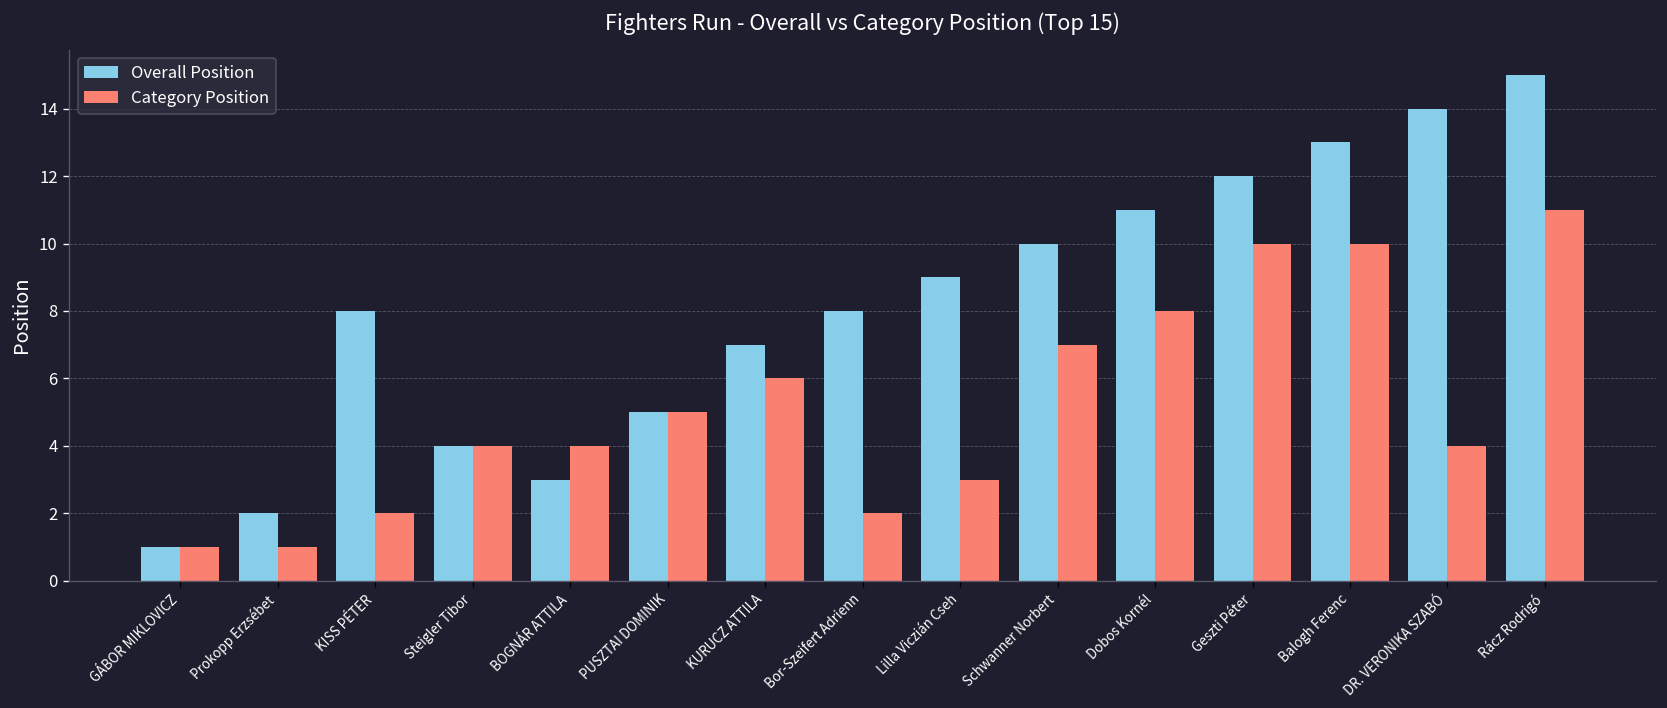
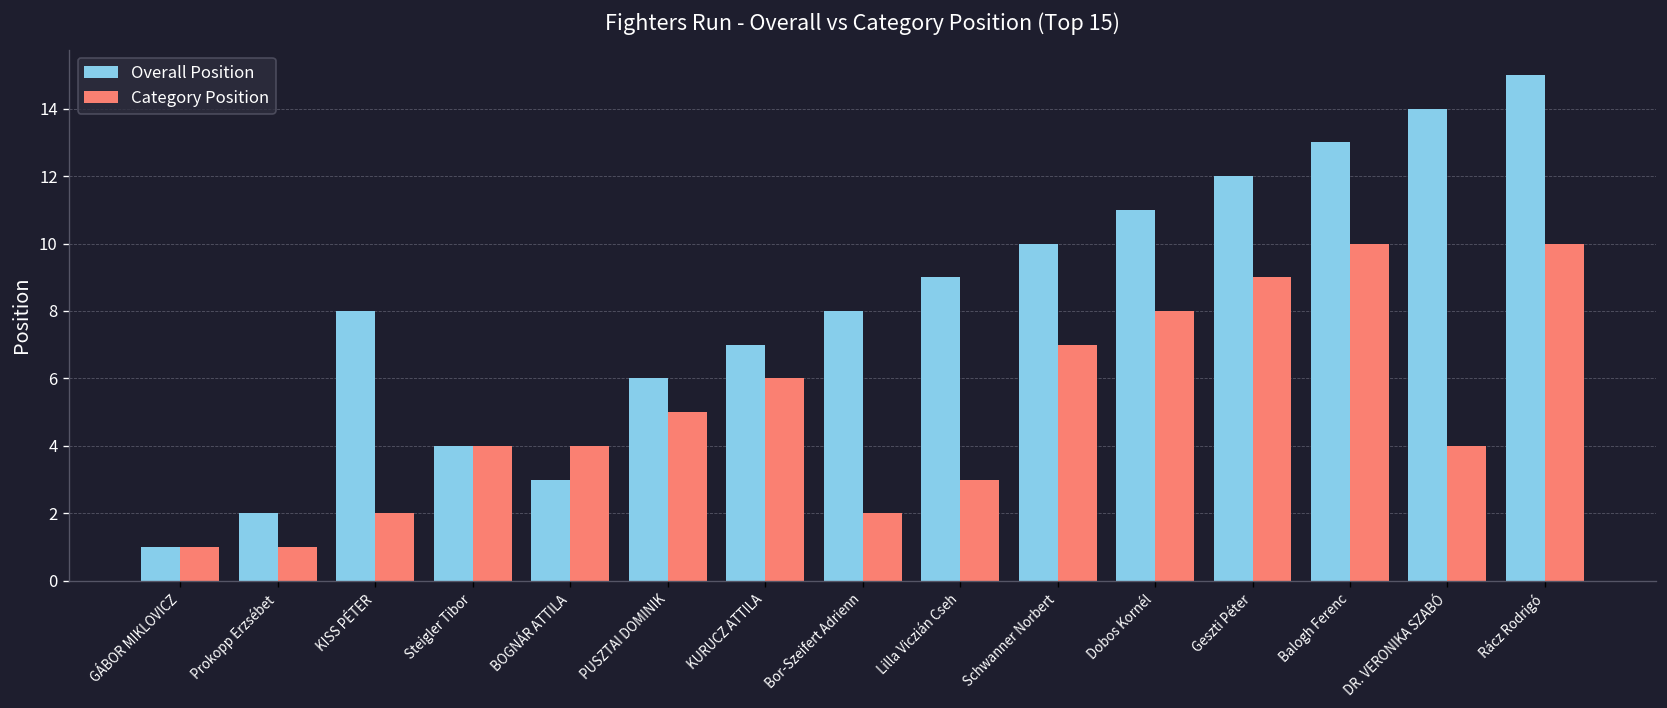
  {
    "Overall Position": {
      "GÁBOR MIKLOVICZ": 1,
      "Prokopp Erzsébet": 2,
      "KISS PÉTER": 8,
      "Steigler Tibor": 4,
      "BOGNÁR ATTILA": 3,
-     "PUSZTAI DOMINIK": 5,
+     "PUSZTAI DOMINIK": 6,
      "KURUCZ ATTILA": 7,
      "Bor-Szeifert Adrienn": 8,
      "Lilla Viczián Cseh": 9,
      "Schwanner Norbert": 10,
      "Dobos Kornél": 11,
      "Geszti Péter": 12,
      "Balogh Ferenc": 13,
      "DR. VERONIKA SZABÓ": 14,
      "Rácz Rodrigó": 15
    },
    "Category Position": {
      "GÁBOR MIKLOVICZ": 1,
      "Prokopp Erzsébet": 1,
      "KISS PÉTER": 2,
      "Steigler Tibor": 4,
      "BOGNÁR ATTILA": 4,
      "PUSZTAI DOMINIK": 5,
      "KURUCZ ATTILA": 6,
      "Bor-Szeifert Adrienn": 2,
      "Lilla Viczián Cseh": 3,
      "Schwanner Norbert": 7,
      "Dobos Kornél": 8,
-     "Geszti Péter": 10,
+     "Geszti Péter": 9,
      "Balogh Ferenc": 10,
      "DR. VERONIKA SZABÓ": 4,
-     "Rácz Rodrigó": 11
+     "Rácz Rodrigó": 10
    }
  }
